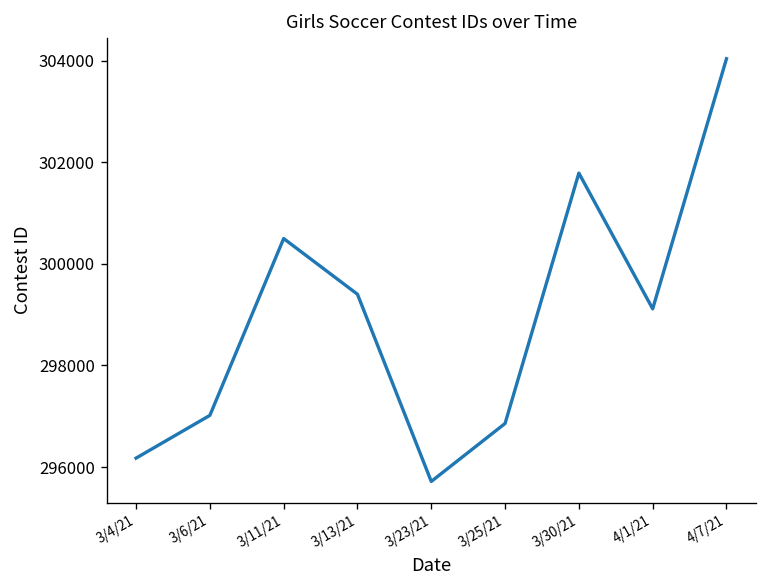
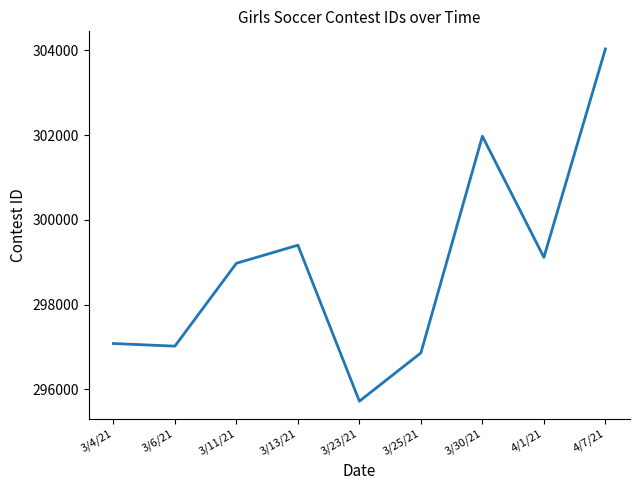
  {
-   "3/4/21": 296200,
+   "3/4/21": 297100,
    "3/6/21": 297000,
-   "3/11/21": 300500,
+   "3/11/21": 299000,
    "3/13/21": 299400,
    "3/23/21": 295700,
    "3/25/21": 296900,
-   "3/30/21": 301800,
+   "3/30/21": 302000,
    "4/1/21": 299100,
    "4/7/21": 304000
  }
